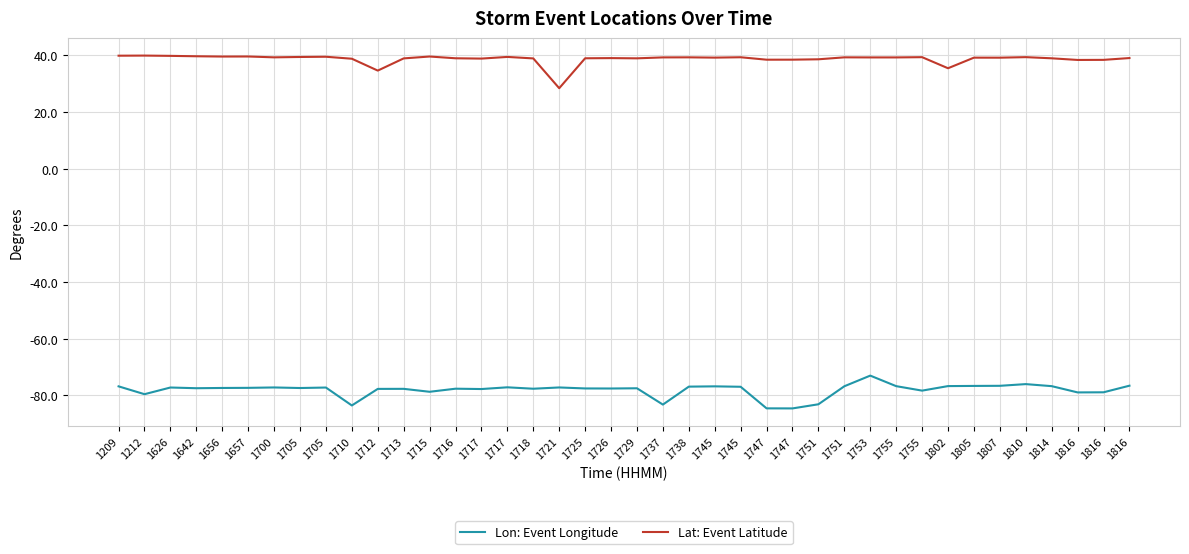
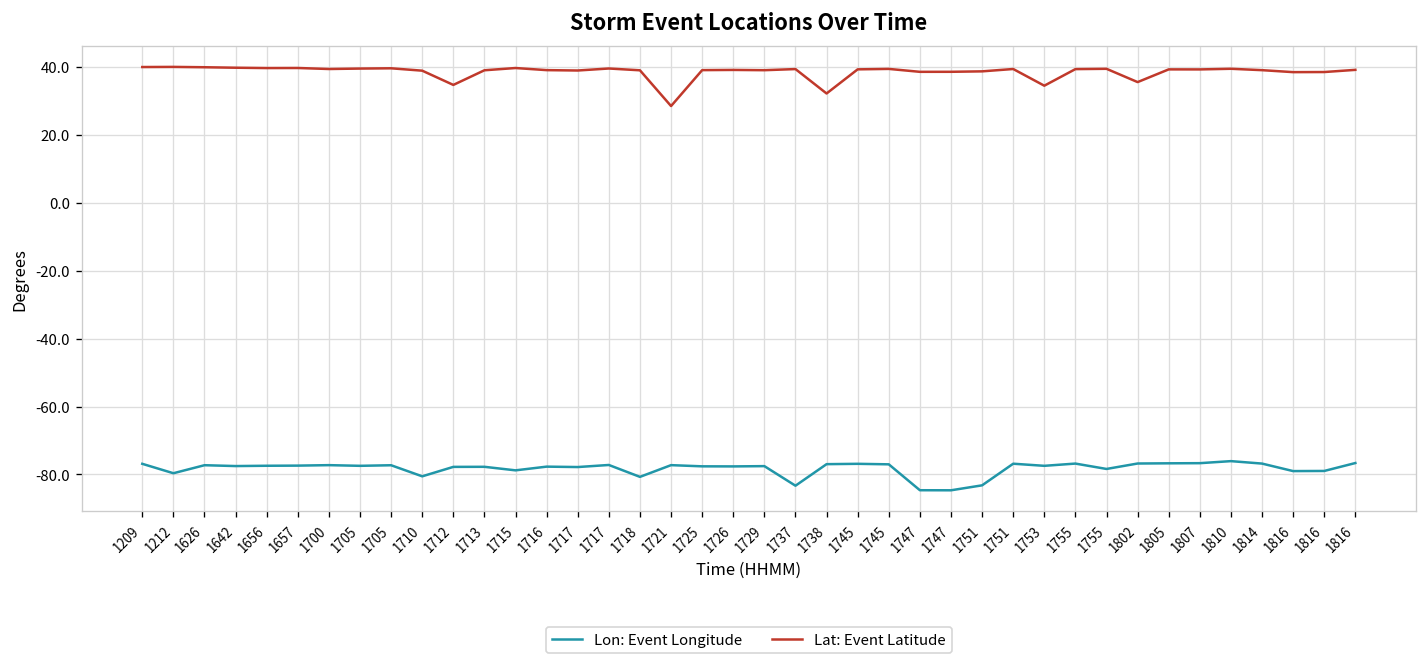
  {
    "Lon: Event Longitude": {
      "1209": -77,
      "1212": -80,
      "1626": -77,
      "1642": -78,
      "1656": -77,
      "1657": -77,
      "1700": -77,
-     "1710": -84,
+     "1710": -81,
      "1712": -78,
      "1713": -78,
      "1715": -79,
      "1716": -78,
-     "1718": -78,
+     "1718": -81,
      "1721": -77,
      "1725": -78,
      "1726": -78,
      "1729": -78,
      "1737": -83,
      "1738": -77,
-     "1753": -73,
+     "1753": -77,
      "1802": -77,
      "1805": -77,
      "1807": -77,
      "1810": -76,
      "1814": -77
    },
    "Lat: Event Latitude": {
      "1209": 40,
      "1212": 40,
      "1626": 40,
      "1642": 40,
      "1656": 40,
      "1657": 40,
      "1700": 39,
      "1710": 39,
      "1712": 35,
      "1713": 39,
      "1715": 40,
      "1716": 39,
      "1718": 39,
      "1721": 28,
      "1725": 39,
      "1726": 39,
      "1729": 39,
      "1737": 39,
-     "1738": 39,
-     "1753": 39,
+     "1738": 32,
+     "1753": 34,
      "1802": 35,
      "1805": 39,
      "1807": 39,
      "1810": 39,
      "1814": 39
    }
  }
